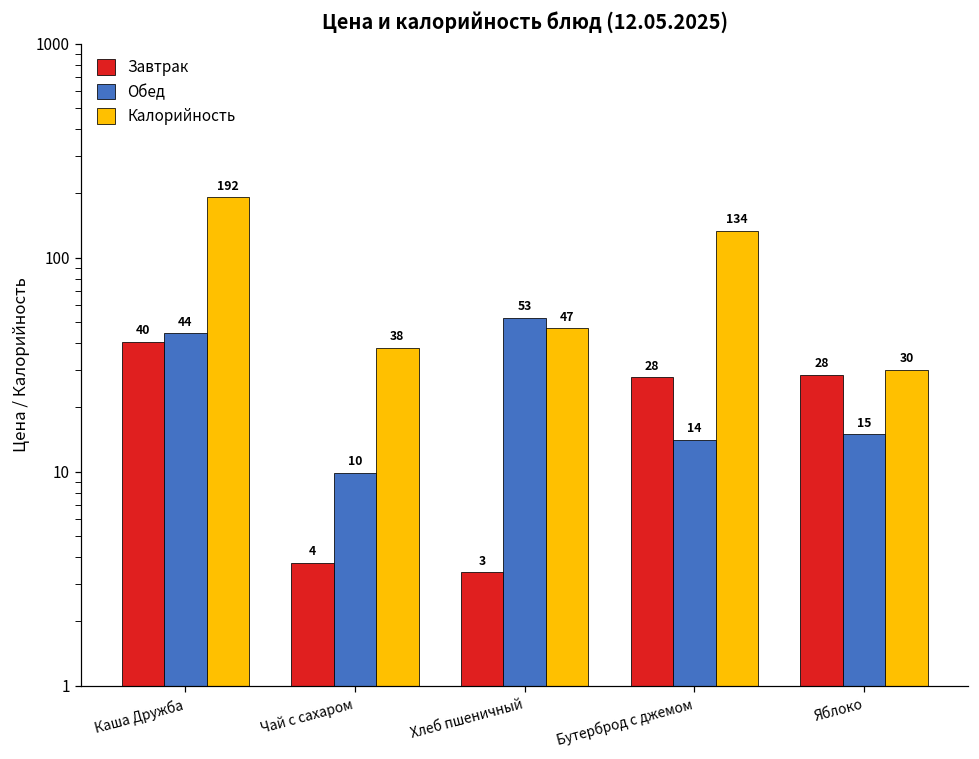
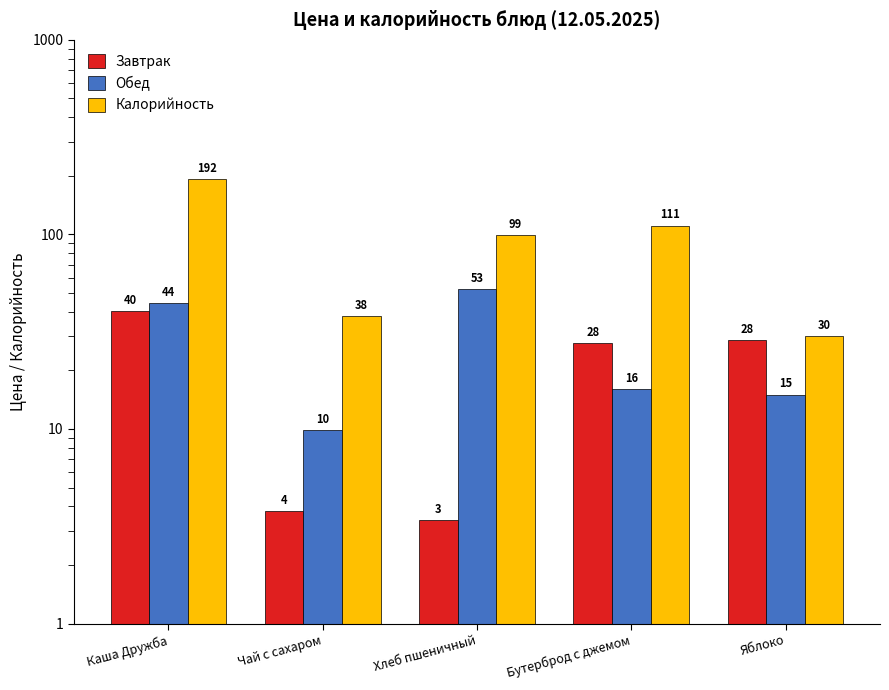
  {
    "Завтрак": {
      "Каша Дружба": 40,
      "Чай с сахаром": 4,
      "Хлеб пшеничный": 3,
      "Бутерброд с джемом": 28,
      "Яблоко": 28
    },
    "Обед": {
      "Каша Дружба": 44,
      "Чай с сахаром": 10,
      "Хлеб пшеничный": 53,
-     "Бутерброд с джемом": 14,
+     "Бутерброд с джемом": 16,
      "Яблоко": 15
    },
    "Калорийность": {
      "Каша Дружба": 192,
      "Чай с сахаром": 38,
-     "Хлеб пшеничный": 47,
-     "Бутерброд с джемом": 134,
+     "Хлеб пшеничный": 99,
+     "Бутерброд с джемом": 111,
      "Яблоко": 30
    }
  }
